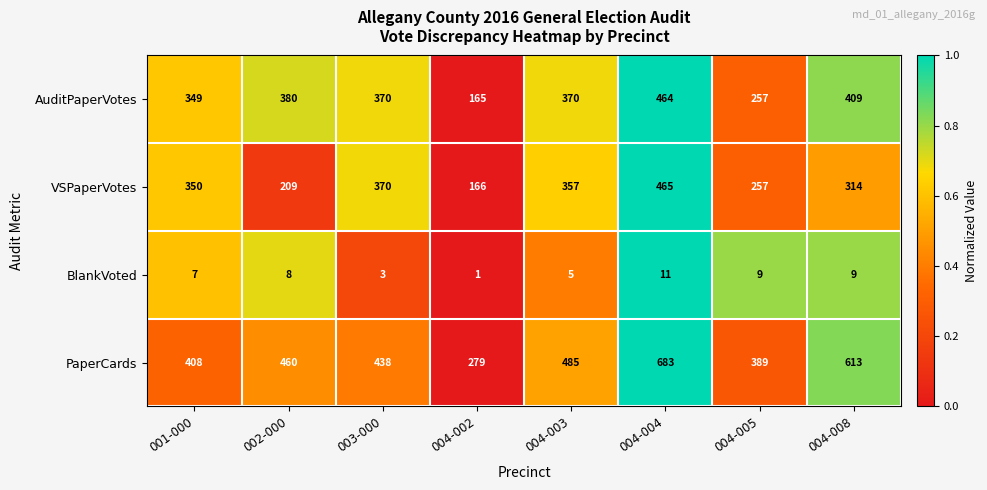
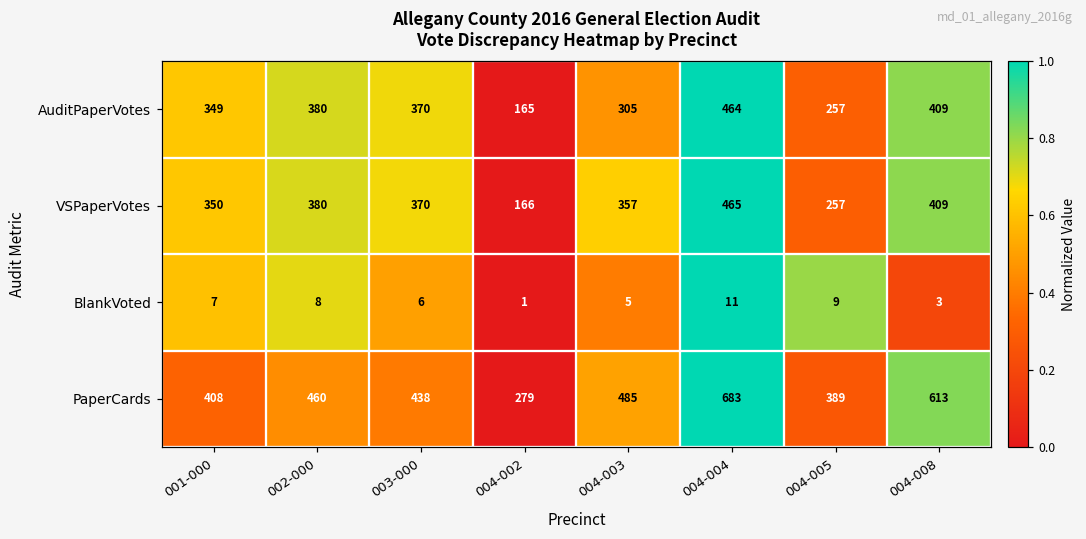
  {
    "AuditPaperVotes": {
      "001-000": 349,
      "002-000": 380,
      "003-000": 370,
      "004-002": 165,
-     "004-003": 370,
+     "004-003": 305,
      "004-004": 464,
      "004-005": 257,
      "004-008": 409
    },
    "VSPaperVotes": {
      "001-000": 350,
-     "002-000": 209,
+     "002-000": 380,
      "003-000": 370,
      "004-002": 166,
      "004-003": 357,
      "004-004": 465,
      "004-005": 257,
-     "004-008": 314
+     "004-008": 409
    },
    "BlankVoted": {
      "001-000": 7,
      "002-000": 8,
-     "003-000": 3,
+     "003-000": 6,
      "004-002": 1,
      "004-003": 5,
      "004-004": 11,
      "004-005": 9,
-     "004-008": 9
+     "004-008": 3
    },
    "PaperCards": {
      "001-000": 408,
      "002-000": 460,
      "003-000": 438,
      "004-002": 279,
      "004-003": 485,
      "004-004": 683,
      "004-005": 389,
      "004-008": 613
    }
  }
